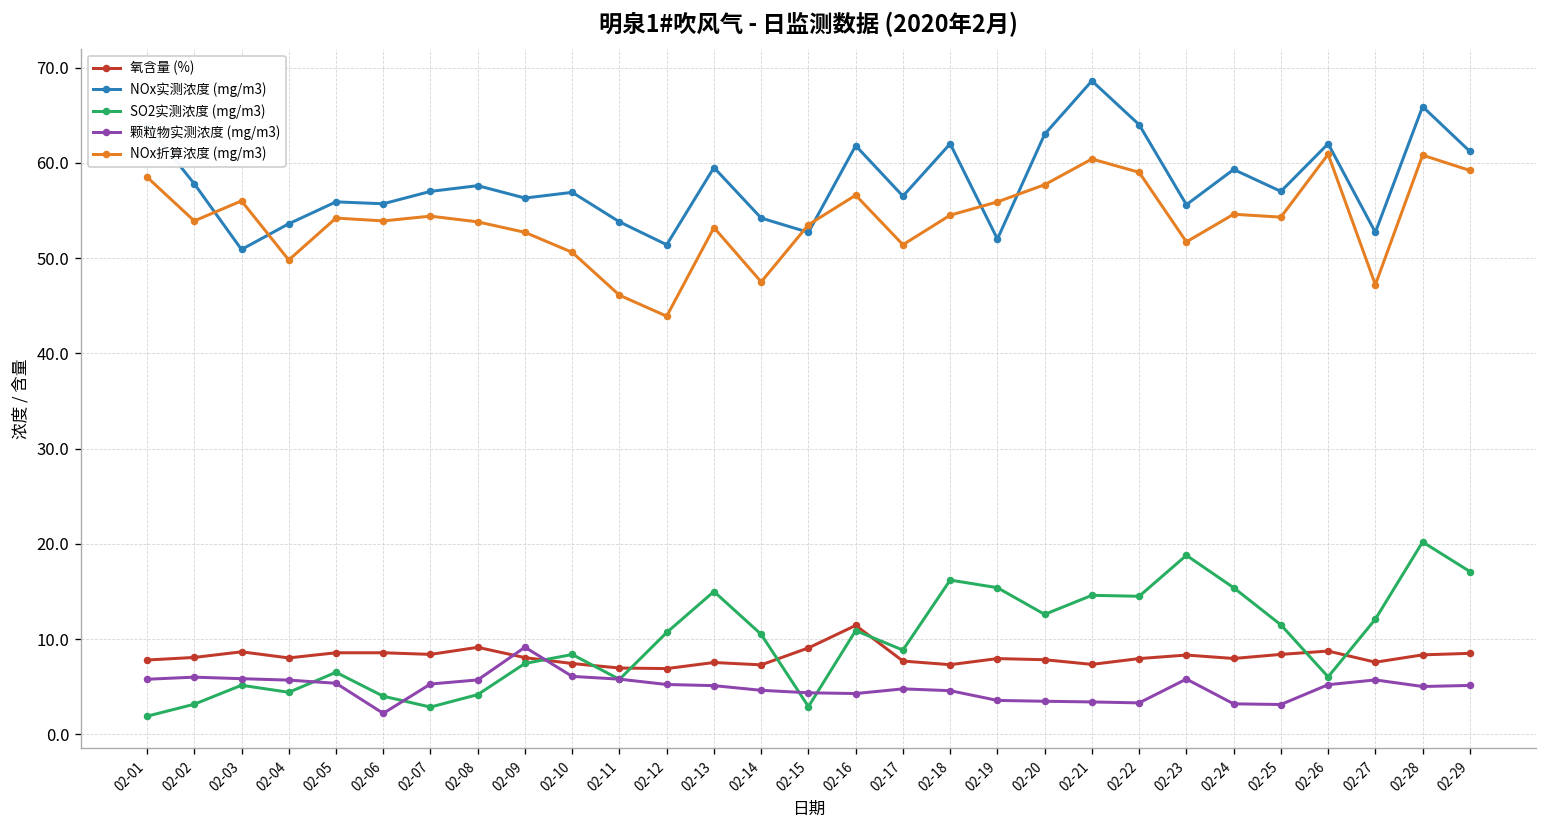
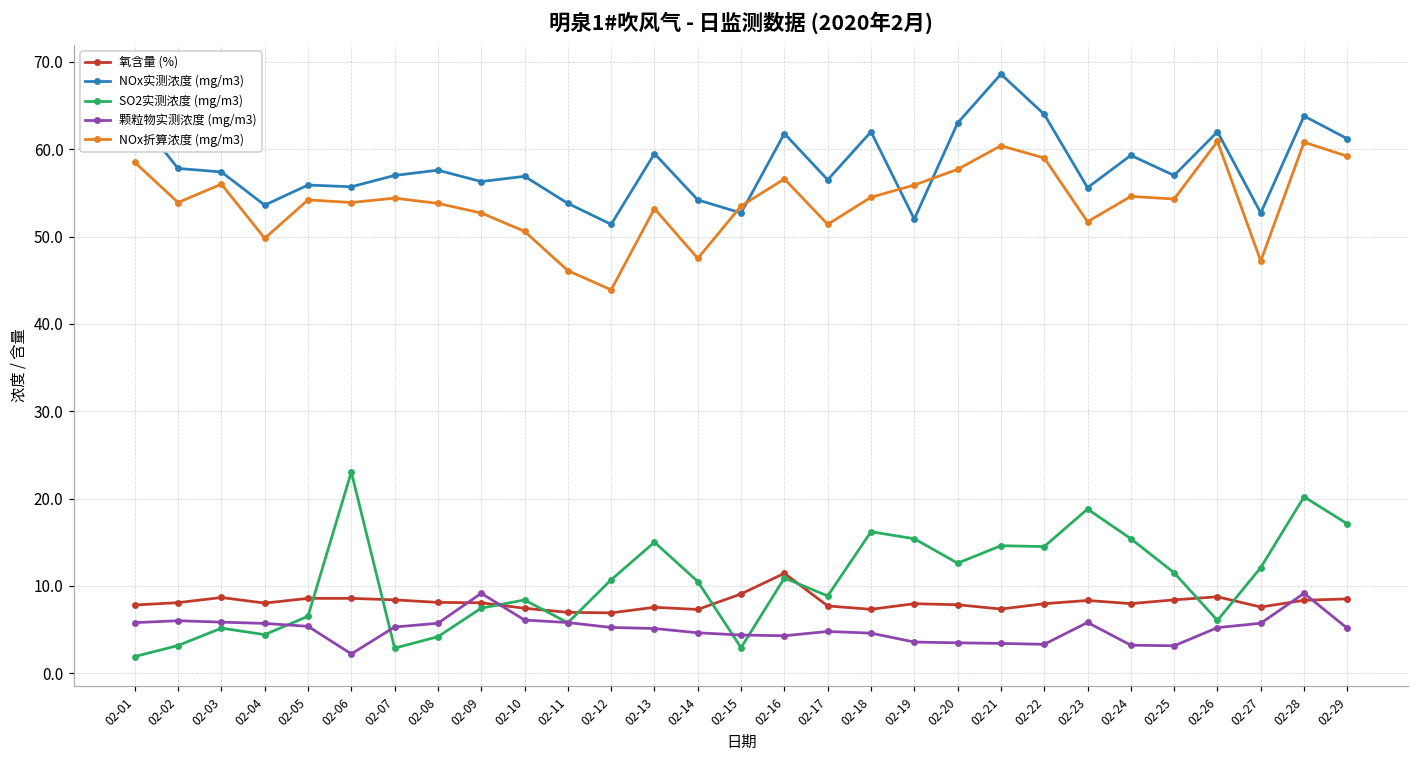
  {
    "氧含量 (%)": {
      "02-01": 8,
      "02-02": 8,
      "02-03": 9,
      "02-04": 8,
      "02-05": 9,
      "02-06": 9,
      "02-07": 8,
-     "02-08": 9,
+     "02-08": 8,
      "02-09": 8,
      "02-10": 7,
      "02-11": 7,
      "02-12": 7,
      "02-13": 8,
      "02-14": 7,
      "02-15": 9,
      "02-16": 11,
      "02-17": 8,
      "02-18": 7,
      "02-19": 8,
      "02-20": 8,
      "02-21": 7,
      "02-22": 8,
      "02-23": 8,
      "02-24": 8,
      "02-25": 8,
      "02-26": 9,
      "02-27": 8,
      "02-28": 8,
      "02-29": 9
    },
    "NOx实测浓度 (mg/m3)": {
      "02-02": 58,
-     "02-03": 51,
+     "02-03": 57,
      "02-04": 54,
      "02-05": 56,
      "02-06": 56,
      "02-07": 57,
      "02-08": 58,
      "02-09": 56,
      "02-10": 57,
      "02-11": 54,
      "02-12": 51,
      "02-13": 60,
      "02-14": 54,
      "02-15": 53,
      "02-16": 62,
      "02-17": 57,
      "02-18": 62,
      "02-19": 52,
      "02-20": 63,
      "02-21": 69,
      "02-22": 64,
      "02-23": 56,
      "02-24": 59,
      "02-25": 57,
      "02-26": 62,
      "02-27": 53,
-     "02-28": 66,
+     "02-28": 64,
      "02-29": 61
    },
    "SO2实测浓度 (mg/m3)": {
      "02-01": 2,
      "02-02": 3,
      "02-03": 5,
      "02-04": 4,
      "02-05": 7,
-     "02-06": 4,
+     "02-06": 23,
      "02-07": 3,
      "02-08": 4,
      "02-09": 7,
      "02-10": 8,
      "02-12": 11,
      "02-13": 15,
      "02-14": 11,
      "02-15": 3,
      "02-16": 11,
      "02-17": 9,
      "02-18": 16,
      "02-19": 15,
      "02-20": 13,
      "02-21": 15,
      "02-22": 15,
      "02-23": 19,
      "02-24": 15,
      "02-25": 12,
      "02-26": 6,
      "02-27": 12,
      "02-28": 20,
      "02-29": 17
    },
    "颗粒物实测浓度 (mg/m3)": {
      "02-01": 6,
      "02-02": 6,
      "02-03": 6,
      "02-04": 6,
      "02-05": 5,
      "02-06": 2,
      "02-07": 5,
      "02-08": 6,
      "02-09": 9,
      "02-10": 6,
      "02-12": 5,
      "02-13": 5,
      "02-14": 5,
      "02-15": 4,
      "02-16": 4,
      "02-17": 5,
      "02-18": 5,
      "02-19": 4,
      "02-20": 3,
      "02-21": 3,
      "02-22": 3,
      "02-23": 6,
      "02-24": 3,
      "02-25": 3,
      "02-26": 5,
      "02-27": 6,
-     "02-28": 5,
+     "02-28": 9,
      "02-29": 5
    },
    "NOx折算浓度 (mg/m3)": {
      "02-01": 59,
      "02-02": 54,
      "02-03": 56,
      "02-04": 50,
      "02-05": 54,
      "02-06": 54,
      "02-07": 54,
      "02-08": 54,
      "02-09": 53,
      "02-10": 51,
      "02-11": 46,
      "02-12": 44,
      "02-13": 53,
      "02-14": 48,
      "02-15": 54,
      "02-16": 57,
      "02-17": 51,
      "02-18": 55,
      "02-19": 56,
      "02-20": 58,
      "02-21": 60,
      "02-22": 59,
      "02-23": 52,
      "02-24": 55,
      "02-25": 54,
      "02-26": 61,
      "02-27": 47,
      "02-28": 61,
      "02-29": 59
    }
  }
